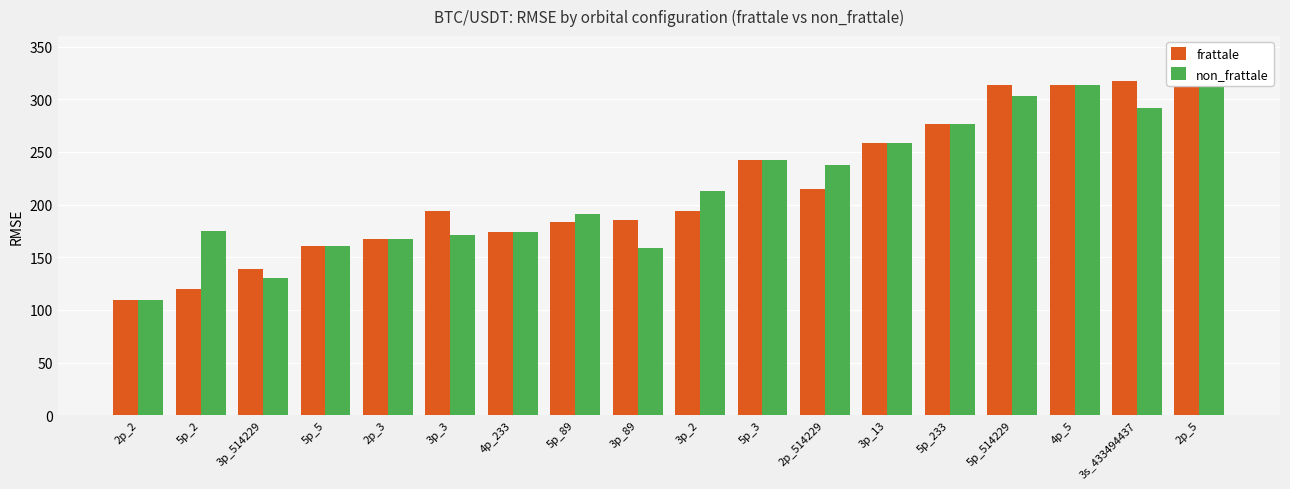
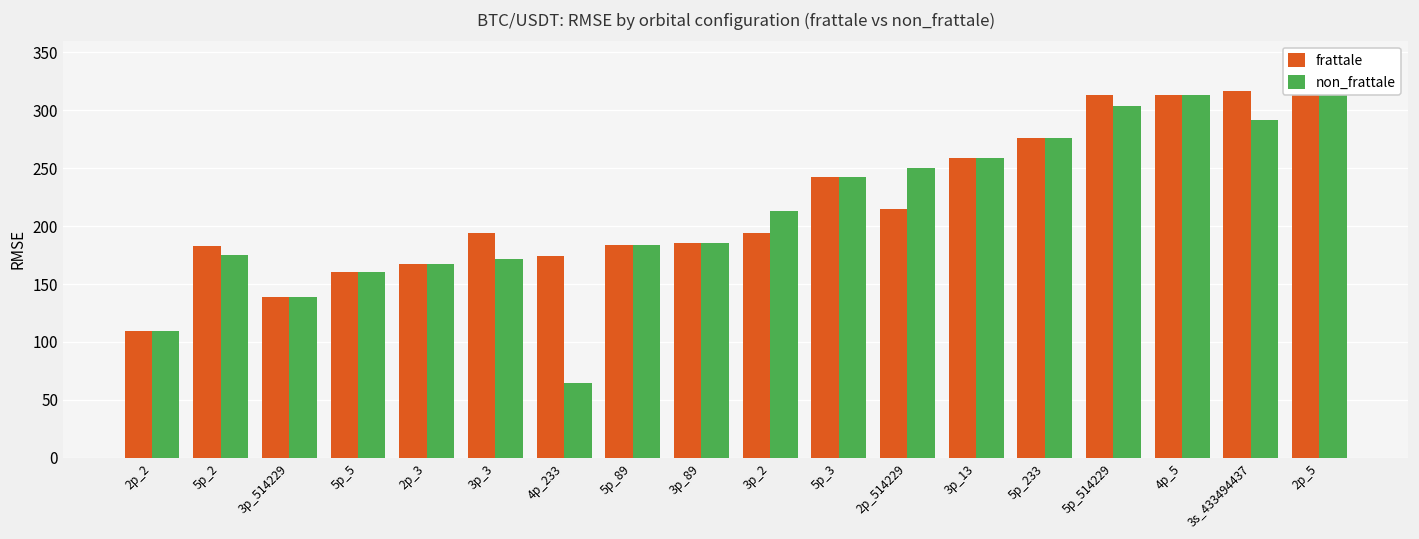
  {
    "frattale": {
      "2p_2": 109,
-     "5p_2": 120,
+     "5p_2": 183,
      "3p_514229": 139,
      "5p_5": 161,
      "2p_3": 167,
      "3p_3": 194,
      "4p_233": 174,
      "5p_89": 183,
      "3p_89": 185,
      "3p_2": 194,
      "5p_3": 243,
      "2p_514229": 215,
      "3p_13": 259,
      "5p_233": 276,
      "5p_514229": 313,
      "4p_5": 314,
      "3s_433494437": 317
    },
    "non_frattale": {
      "2p_2": 109,
      "5p_2": 175,
-     "3p_514229": 130,
+     "3p_514229": 139,
      "5p_5": 161,
      "2p_3": 167,
      "3p_3": 171,
-     "4p_233": 174,
-     "5p_89": 191,
-     "3p_89": 158,
+     "4p_233": 64,
+     "5p_89": 183,
+     "3p_89": 185,
      "3p_2": 213,
      "5p_3": 243,
-     "2p_514229": 237,
+     "2p_514229": 250,
      "3p_13": 259,
      "5p_233": 276,
      "5p_514229": 303,
      "4p_5": 314,
      "3s_433494437": 291
    }
  }
